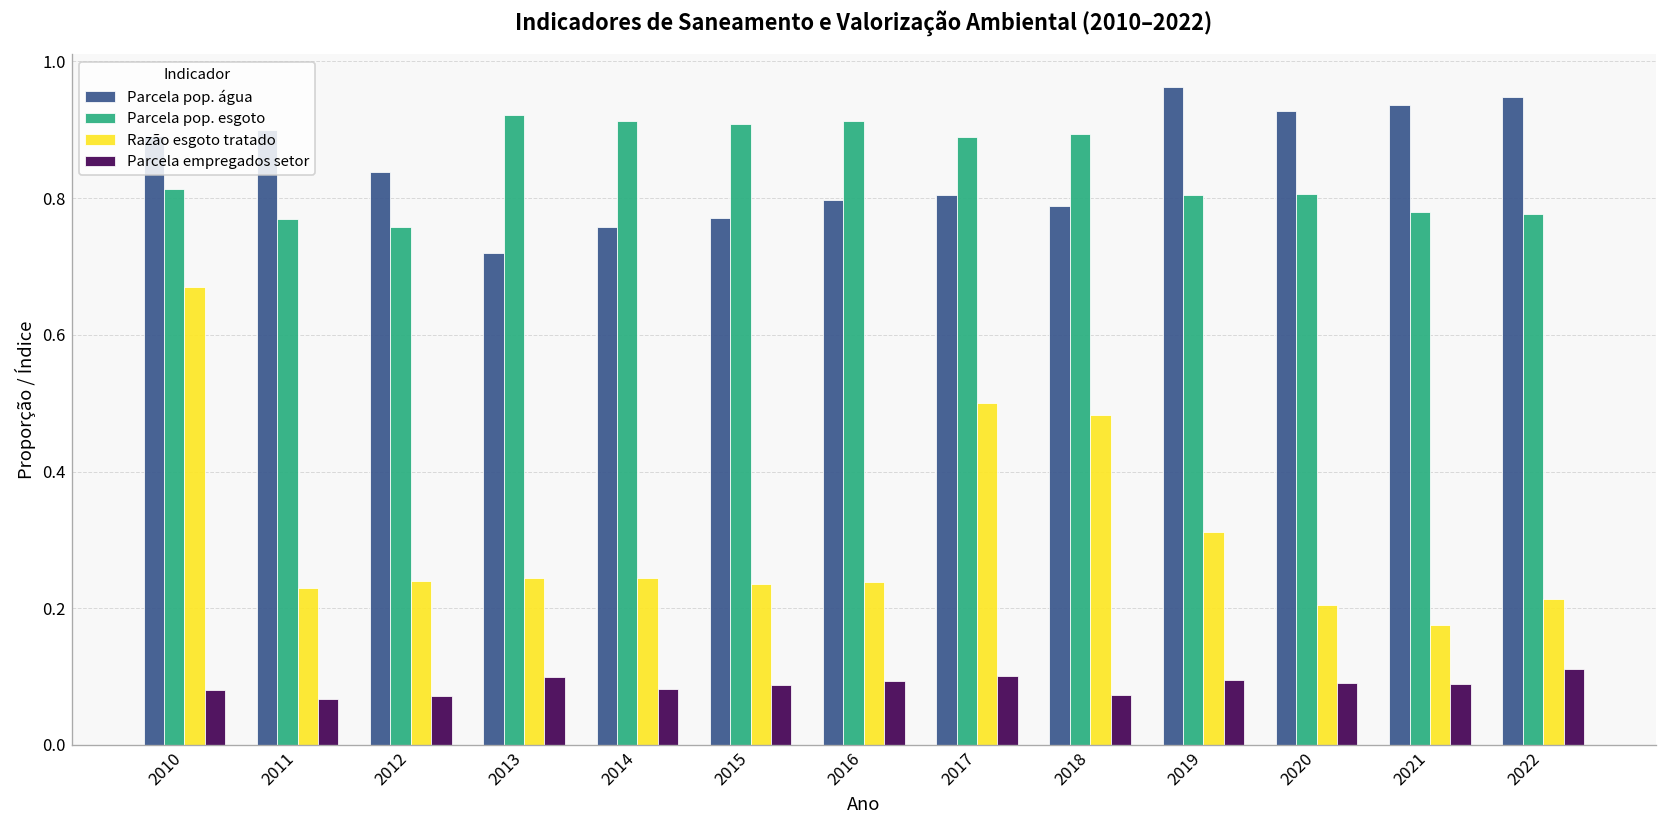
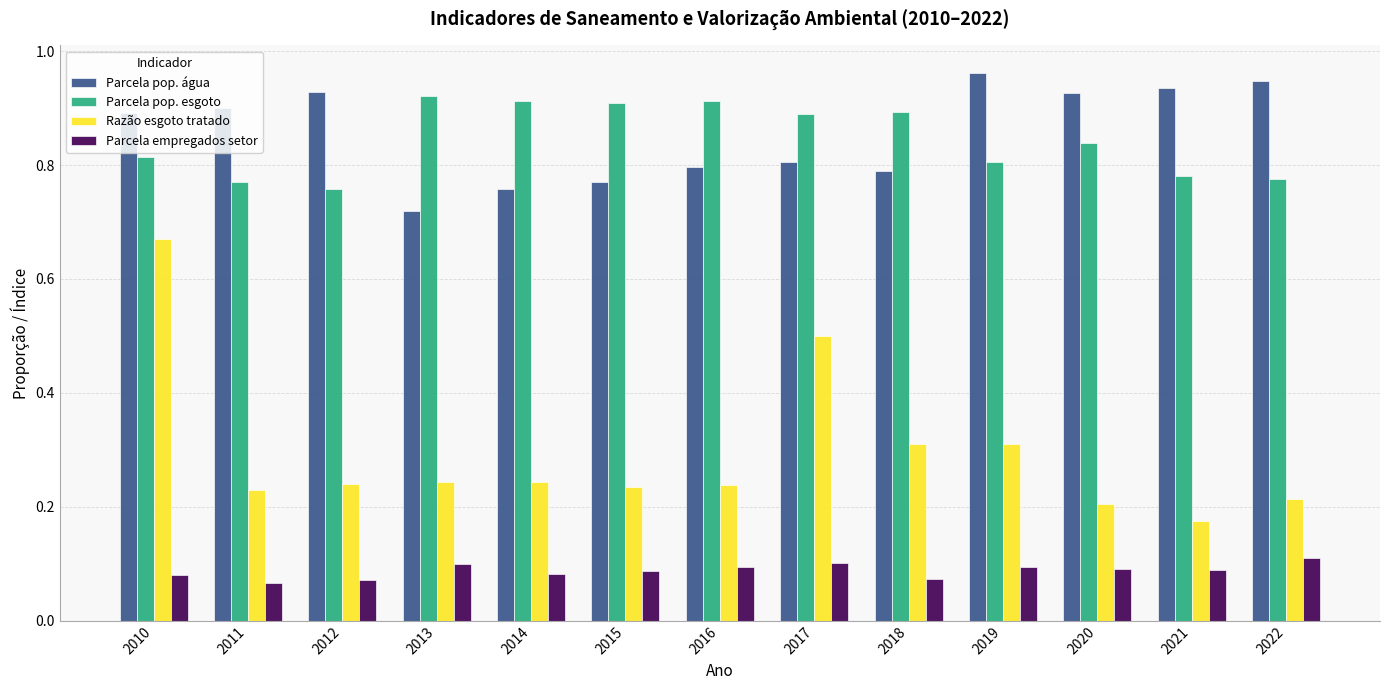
  {
    "Parcela pop. água": {
-     "2012": 0.84,
+     "2012": 0.93,
      "2013": 0.72,
      "2014": 0.76,
      "2015": 0.77,
      "2016": 0.80,
      "2017": 0.81,
      "2018": 0.79,
      "2019": 0.96,
      "2020": 0.93,
      "2021": 0.94,
      "2022": 0.95
    },
    "Parcela pop. esgoto": {
      "2010": 0.81,
      "2011": 0.77,
      "2012": 0.76,
      "2013": 0.92,
      "2014": 0.91,
      "2015": 0.91,
      "2016": 0.91,
      "2017": 0.89,
      "2018": 0.89,
      "2019": 0.81,
-     "2020": 0.81,
+     "2020": 0.84,
      "2021": 0.78,
      "2022": 0.78
    },
    "Razão esgoto tratado": {
      "2010": 0.67,
      "2011": 0.23,
      "2012": 0.24,
      "2013": 0.24,
      "2014": 0.24,
      "2015": 0.24,
      "2016": 0.24,
      "2017": 0.50,
-     "2018": 0.48,
+     "2018": 0.31,
      "2019": 0.31,
      "2020": 0.21,
      "2021": 0.18,
      "2022": 0.21
    },
    "Parcela empregados setor": {
      "2010": 0.08,
      "2011": 0.07,
      "2012": 0.07,
      "2013": 0.10,
      "2014": 0.08,
      "2015": 0.09,
      "2016": 0.09,
      "2017": 0.10,
      "2018": 0.07,
      "2019": 0.10,
      "2020": 0.09,
      "2021": 0.09,
      "2022": 0.11
    }
  }
